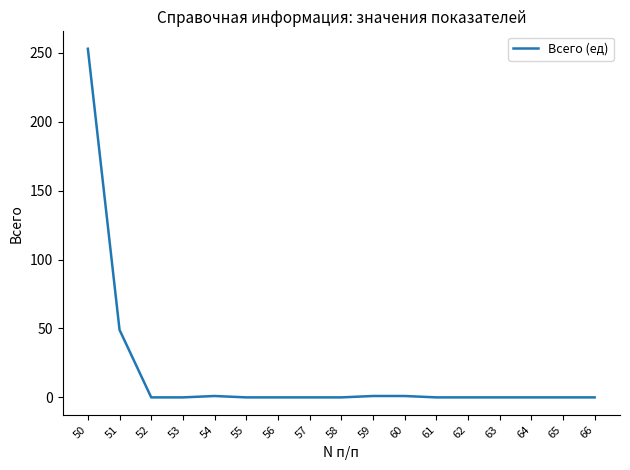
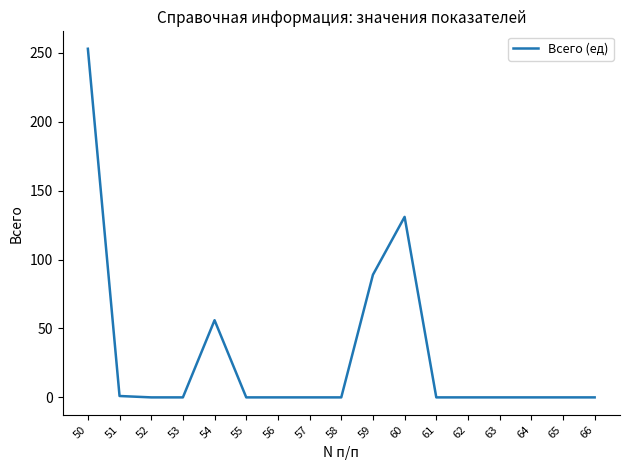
  {
    "50": 253,
-   "51": 49,
+   "51": 1,
    "52": 0,
    "53": 0,
-   "54": 1,
+   "54": 56,
    "55": 0,
    "56": 0,
    "57": 0,
    "58": 0,
-   "59": 1,
-   "60": 1,
+   "59": 89,
+   "60": 131,
    "61": 0,
    "62": 0,
    "63": 0,
    "64": 0,
    "65": 0,
    "66": 0
  }
